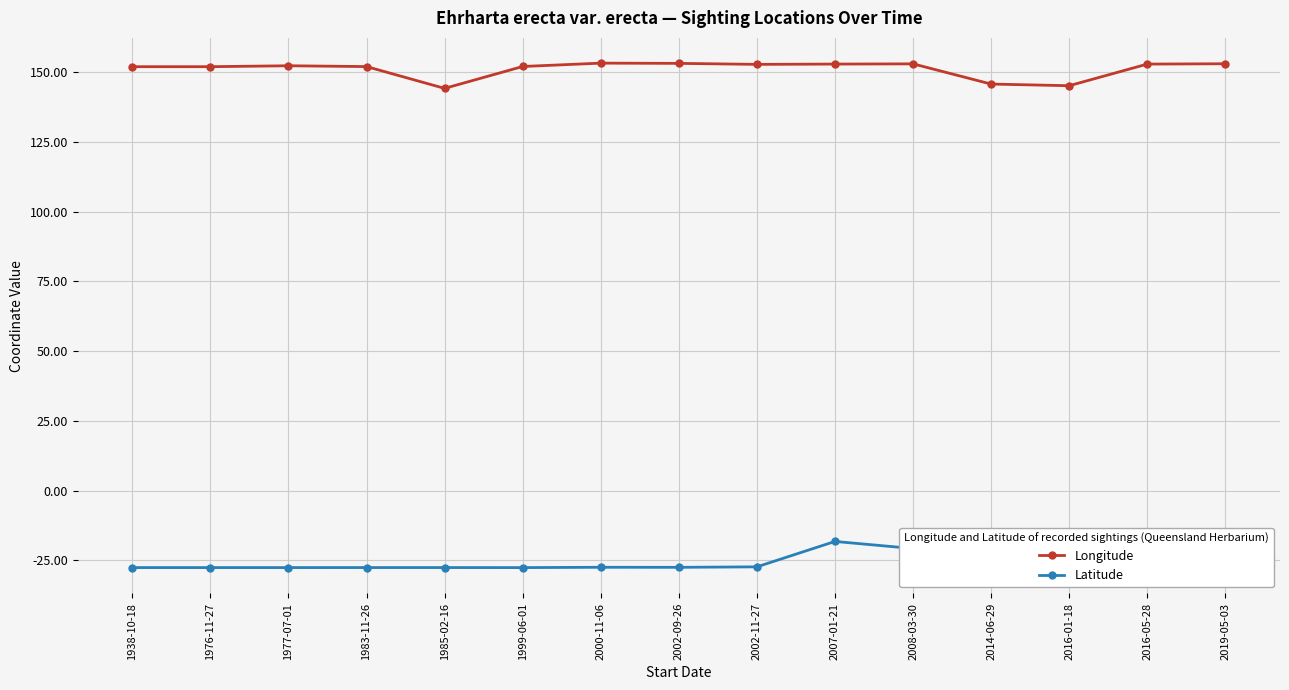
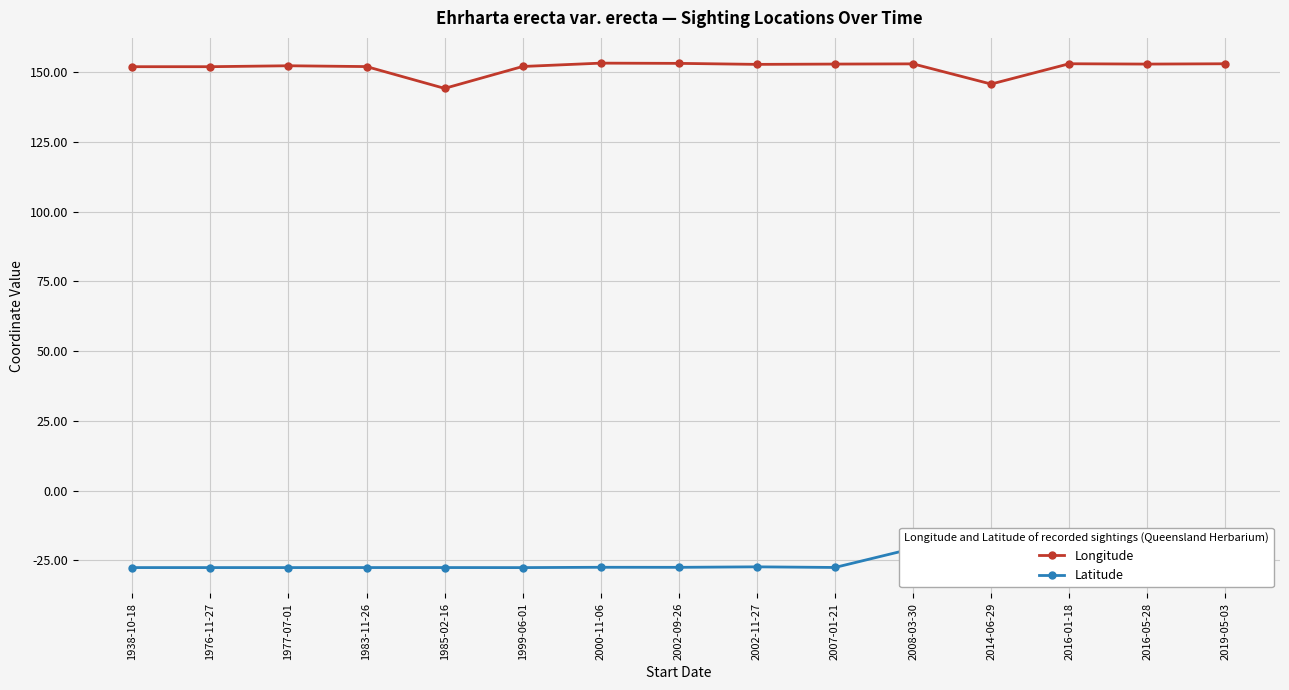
  {
    "Longitude": {
      "1938-10-18": 152,
      "1976-11-27": 152,
      "1977-07-01": 152,
      "1983-11-26": 152,
      "1985-02-16": 144,
      "1999-06-01": 152,
      "2000-11-06": 153,
      "2002-09-26": 153,
      "2002-11-27": 153,
      "2007-01-21": 153,
      "2008-03-30": 153,
      "2014-06-29": 146,
-     "2016-01-18": 145,
+     "2016-01-18": 153,
      "2016-05-28": 153,
      "2019-05-03": 153
    },
    "Latitude": {
      "1938-10-18": -28,
      "1976-11-27": -28,
      "1977-07-01": -28,
      "1983-11-26": -28,
      "1985-02-16": -28,
      "1999-06-01": -28,
      "2000-11-06": -27,
      "2002-09-26": -27,
      "2002-11-27": -27,
-     "2007-01-21": -18
+     "2007-01-21": -28
    }
  }
